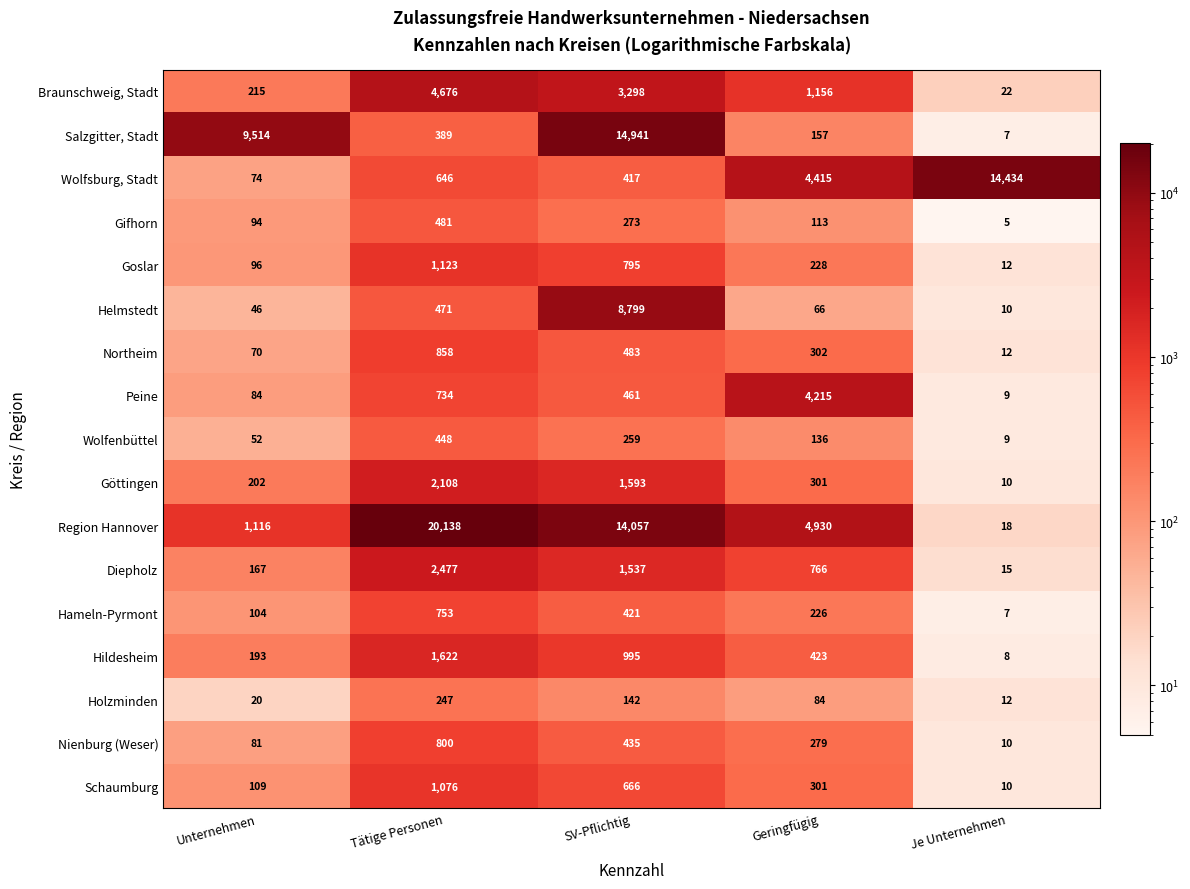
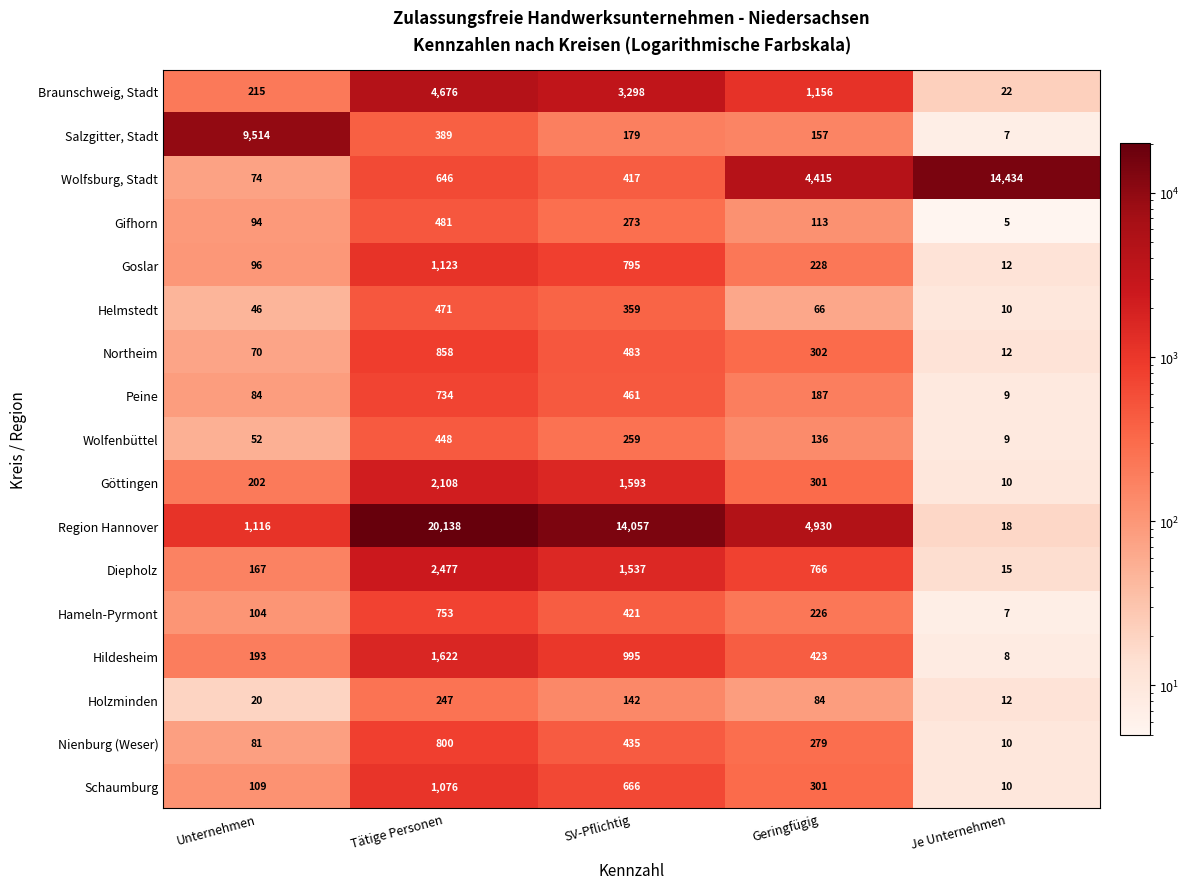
  {
    "Braunschweig, Stadt": {
      "Unternehmen": "215",
      "Tätige Personen": "4,676",
      "SV-Pflichtig": "3,298",
      "Geringfügig": "1,156",
      "Je Unternehmen": "22"
    },
    "Salzgitter, Stadt": {
      "Unternehmen": "9,514",
      "Tätige Personen": "389",
-     "SV-Pflichtig": "14,941",
+     "SV-Pflichtig": "179",
      "Geringfügig": "157",
      "Je Unternehmen": "7"
    },
    "Wolfsburg, Stadt": {
      "Unternehmen": "74",
      "Tätige Personen": "646",
      "SV-Pflichtig": "417",
      "Geringfügig": "4,415",
      "Je Unternehmen": "14,434"
    },
    "Gifhorn": {
      "Unternehmen": "94",
      "Tätige Personen": "481",
      "SV-Pflichtig": "273",
      "Geringfügig": "113",
      "Je Unternehmen": "5"
    },
    "Goslar": {
      "Unternehmen": "96",
      "Tätige Personen": "1,123",
      "SV-Pflichtig": "795",
      "Geringfügig": "228",
      "Je Unternehmen": "12"
    },
    "Helmstedt": {
      "Unternehmen": "46",
      "Tätige Personen": "471",
-     "SV-Pflichtig": "8,799",
+     "SV-Pflichtig": "359",
      "Geringfügig": "66",
      "Je Unternehmen": "10"
    },
    "Northeim": {
      "Unternehmen": "70",
      "Tätige Personen": "858",
      "SV-Pflichtig": "483",
      "Geringfügig": "302",
      "Je Unternehmen": "12"
    },
    "Peine": {
      "Unternehmen": "84",
      "Tätige Personen": "734",
      "SV-Pflichtig": "461",
-     "Geringfügig": "4,215",
+     "Geringfügig": "187",
      "Je Unternehmen": "9"
    },
    "Wolfenbüttel": {
      "Unternehmen": "52",
      "Tätige Personen": "448",
      "SV-Pflichtig": "259",
      "Geringfügig": "136",
      "Je Unternehmen": "9"
    },
    "Göttingen": {
      "Unternehmen": "202",
      "Tätige Personen": "2,108",
      "SV-Pflichtig": "1,593",
      "Geringfügig": "301",
      "Je Unternehmen": "10"
    },
    "Region Hannover": {
      "Unternehmen": "1,116",
      "Tätige Personen": "20,138",
      "SV-Pflichtig": "14,057",
      "Geringfügig": "4,930",
      "Je Unternehmen": "18"
    },
    "Diepholz": {
      "Unternehmen": "167",
      "Tätige Personen": "2,477",
      "SV-Pflichtig": "1,537",
      "Geringfügig": "766",
      "Je Unternehmen": "15"
    },
    "Hameln-Pyrmont": {
      "Unternehmen": "104",
      "Tätige Personen": "753",
      "SV-Pflichtig": "421",
      "Geringfügig": "226",
      "Je Unternehmen": "7"
    },
    "Hildesheim": {
      "Unternehmen": "193",
      "Tätige Personen": "1,622",
      "SV-Pflichtig": "995",
      "Geringfügig": "423",
      "Je Unternehmen": "8"
    },
    "Holzminden": {
      "Unternehmen": "20",
      "Tätige Personen": "247",
      "SV-Pflichtig": "142",
      "Geringfügig": "84",
      "Je Unternehmen": "12"
    },
    "Nienburg (Weser)": {
      "Unternehmen": "81",
      "Tätige Personen": "800",
      "SV-Pflichtig": "435",
      "Geringfügig": "279",
      "Je Unternehmen": "10"
    },
    "Schaumburg": {
      "Unternehmen": "109",
      "Tätige Personen": "1,076",
      "SV-Pflichtig": "666",
      "Geringfügig": "301",
      "Je Unternehmen": "10"
    }
  }
